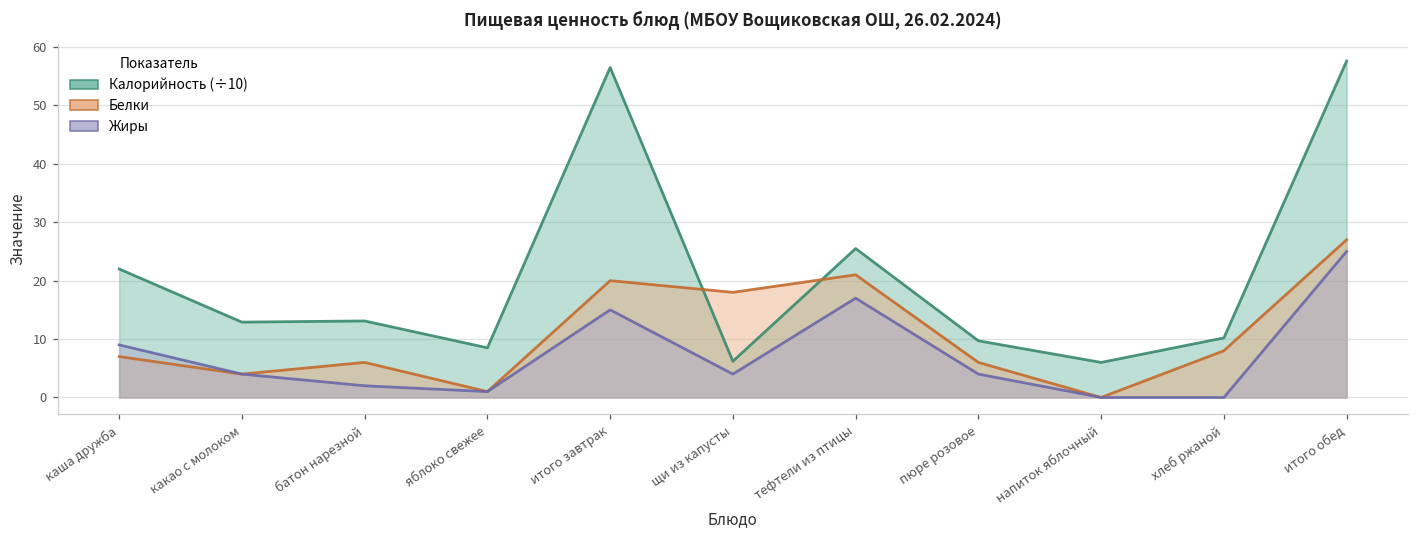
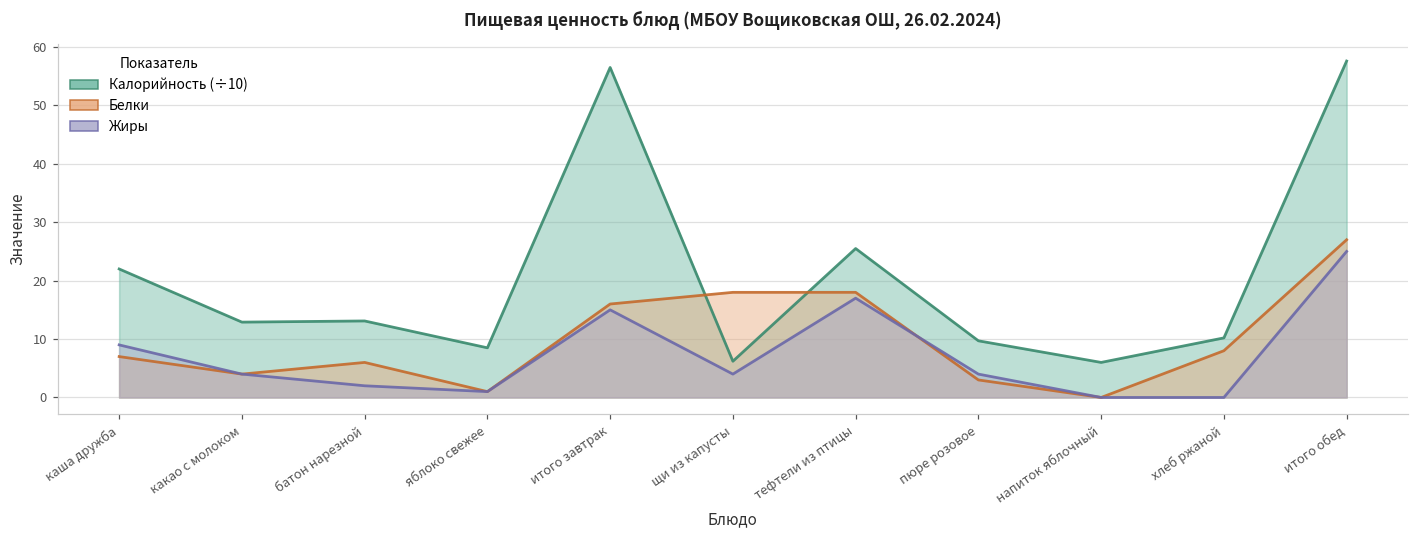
  {
    "Белки": {
      "каша дружба": 7,
      "батон нарезной": 6,
-     "итого завтрак": 20,
+     "итого завтрак": 16,
      "щи из капусты": 18,
-     "тефтели из птицы": 21,
-     "пюре розовое": 6,
+     "тефтели из птицы": 18,
+     "пюре розовое": 3,
      "хлеб ржаной": 8,
      "итого обед": 27
    }
  }
